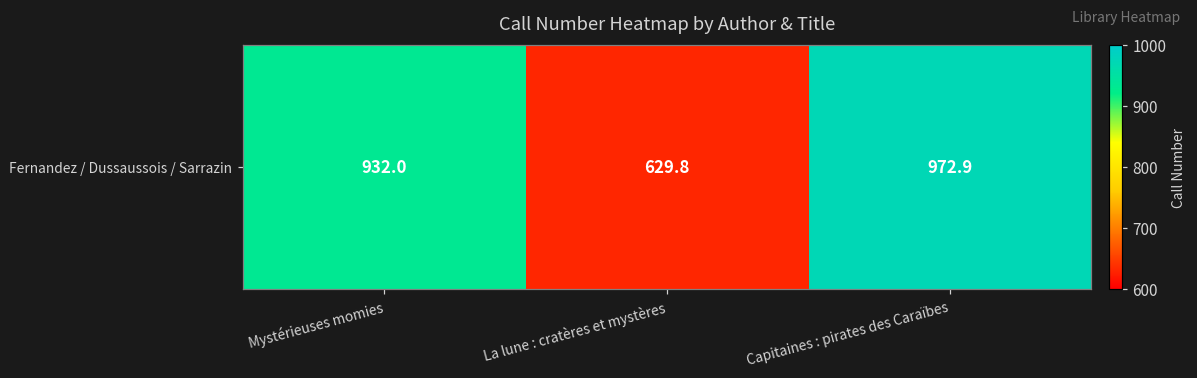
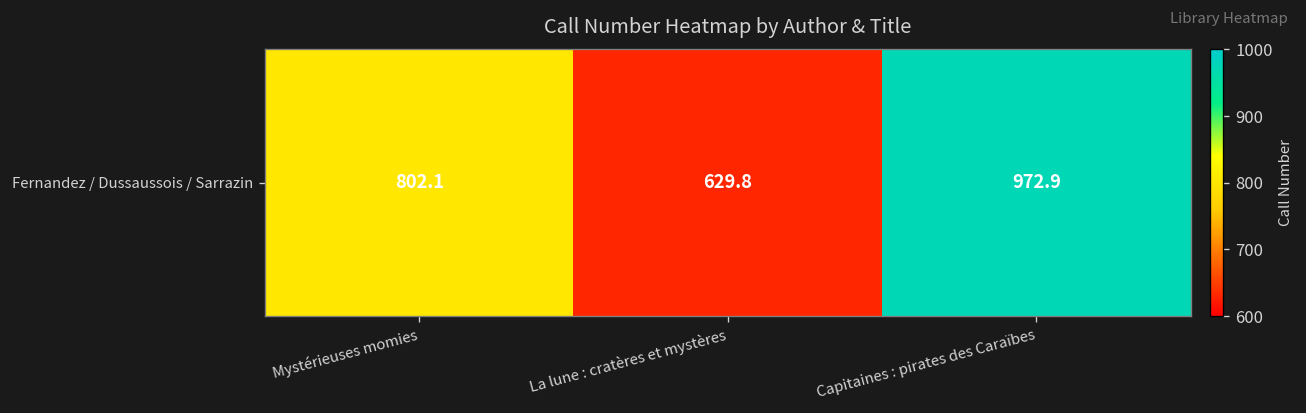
  {
    "Fernandez / Dussaussois / Sarrazin": {
-     "Mystérieuses momies": 932.0,
+     "Mystérieuses momies": 802.1,
      "La lune : cratères et mystères": 629.8,
      "Capitaines : pirates des Caraïbes": 972.9
    }
  }
